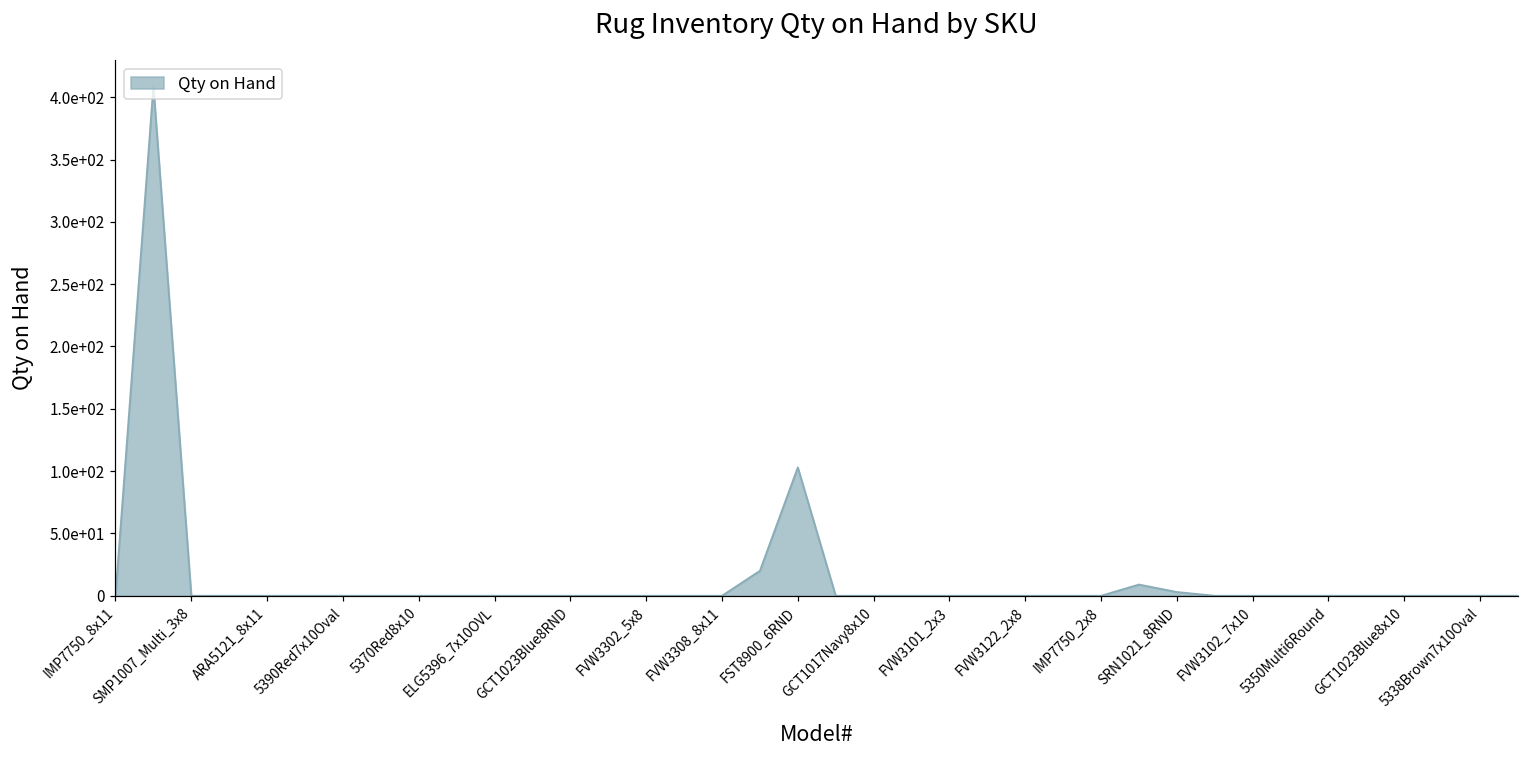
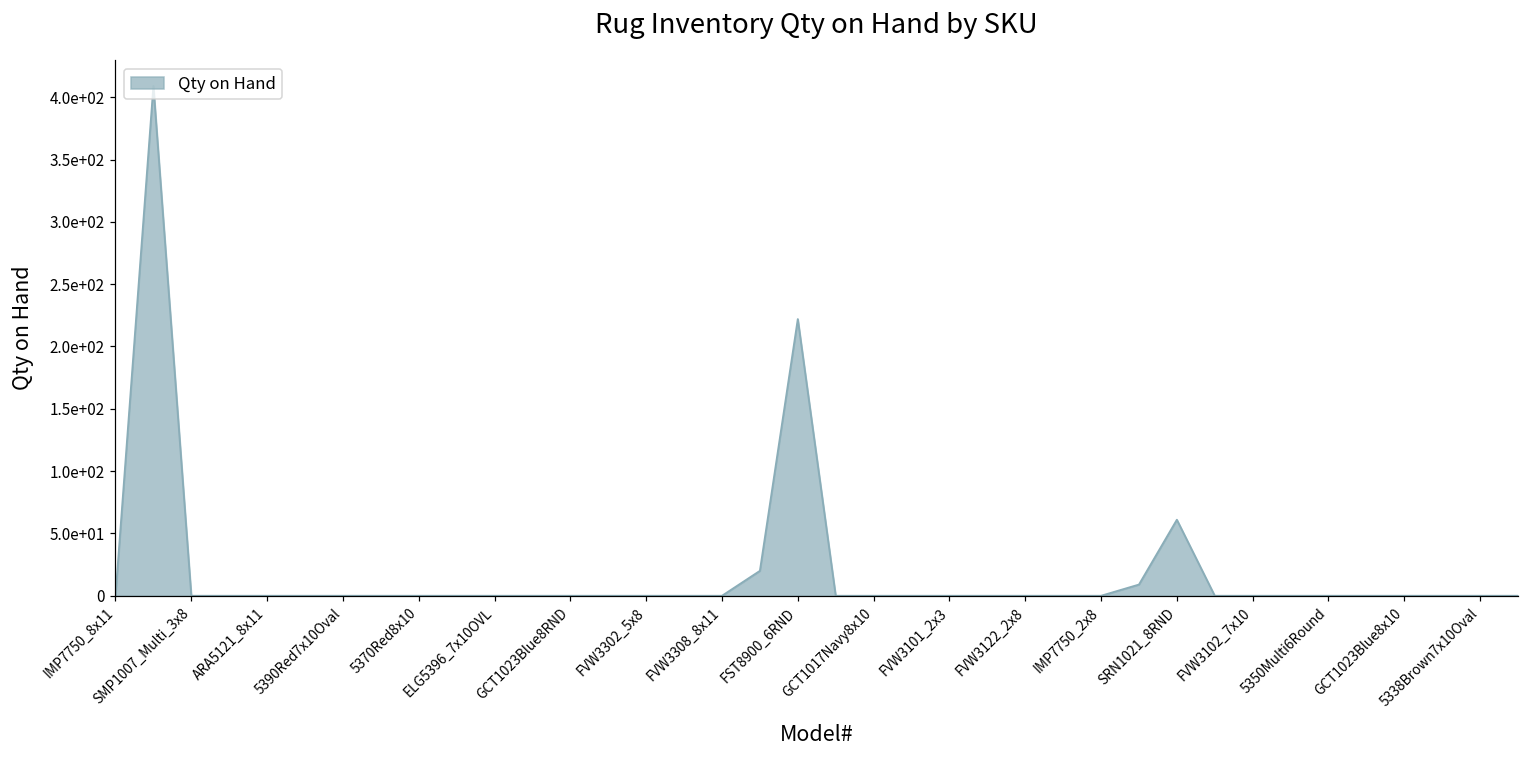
  {
    "IMP7750_8x11": 0,
    "SMP1007_Multi_3x8": 0,
    "ARA5121_8x11": 0,
    "5390Red7x10Oval": 0,
    "5370Red8x10": 0,
    "ELG5396_7x10OVL": 0,
    "GCT1023Blue8RND": 0,
    "FVW3302_5x8": 0,
    "FVW3308_8x11": 0,
-   "FST8900_6RND": 103,
+   "FST8900_6RND": 222,
    "GCT1017Navy8x10": 0,
    "FVW3101_2x3": 0,
    "FVW3122_2x8": 0,
    "IMP7750_2x8": 0,
-   "SRN1021_8RND": 3,
+   "SRN1021_8RND": 61,
    "FVW3102_7x10": 0,
    "5350Multi6Round": 0,
    "GCT1023Blue8x10": 0,
    "5338Brown7x10Oval": 0
  }
